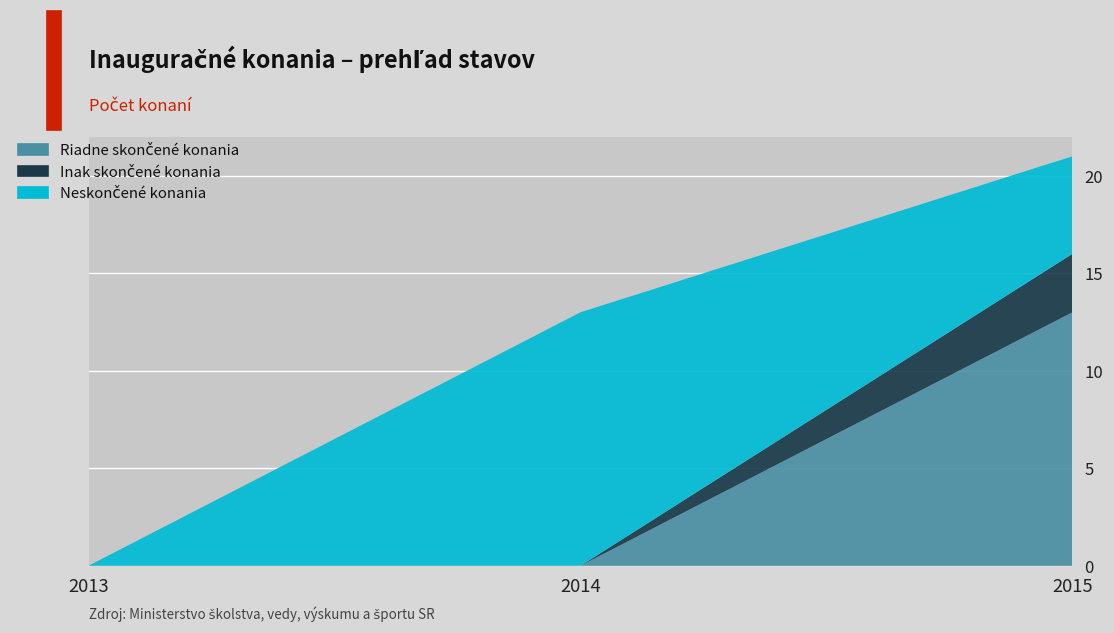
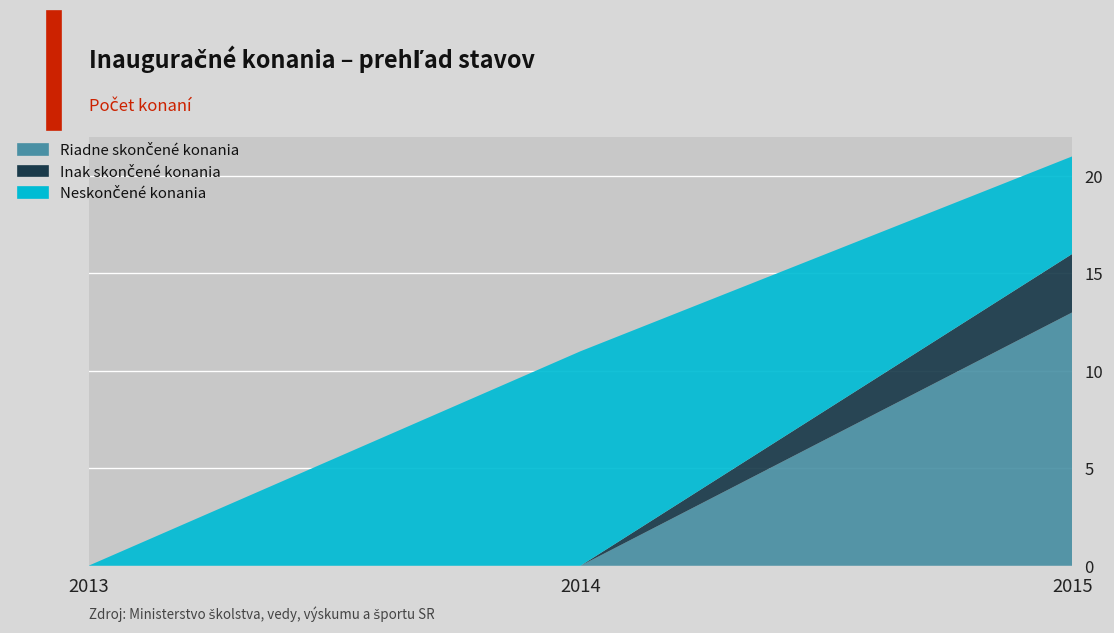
  {
    "Riadne skončené konania": {
      "2015": 13
    },
    "Inak skončené konania": {
      "2015": 3
    },
    "Neskončené konania": {
-     "2014": 13,
+     "2014": 11,
      "2015": 5
    }
  }
